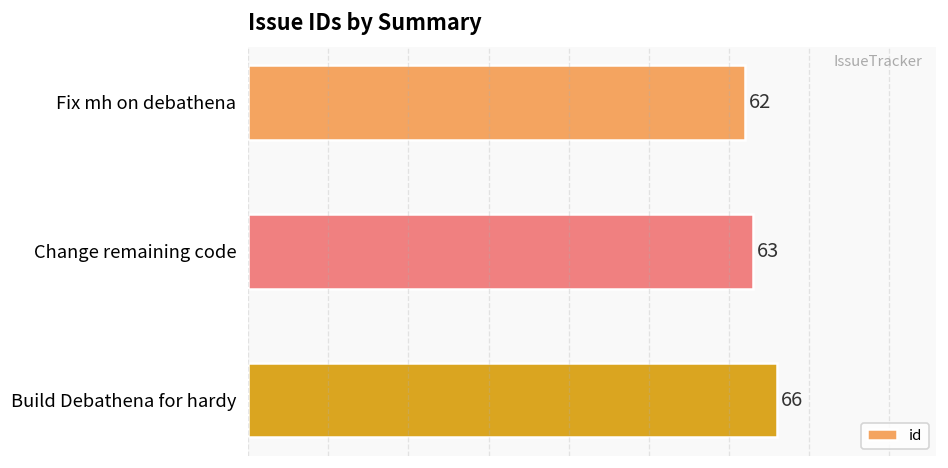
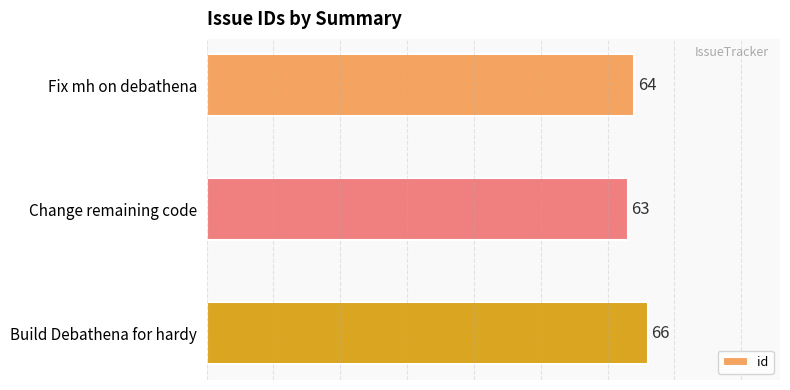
  {
-   "Fix mh on debathena": 62,
+   "Fix mh on debathena": 64,
    "Change remaining code": 63,
    "Build Debathena for hardy": 66
  }
